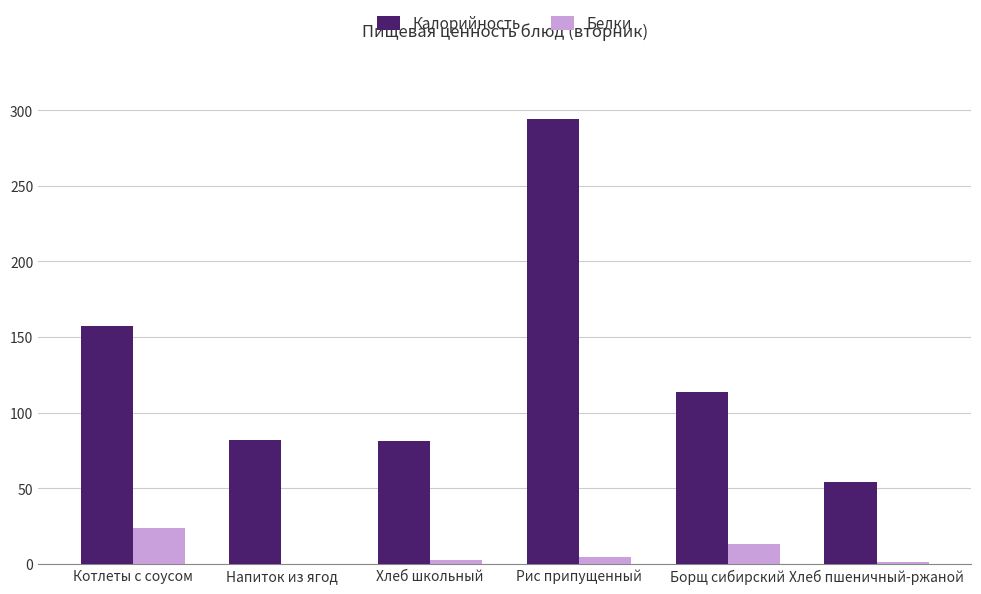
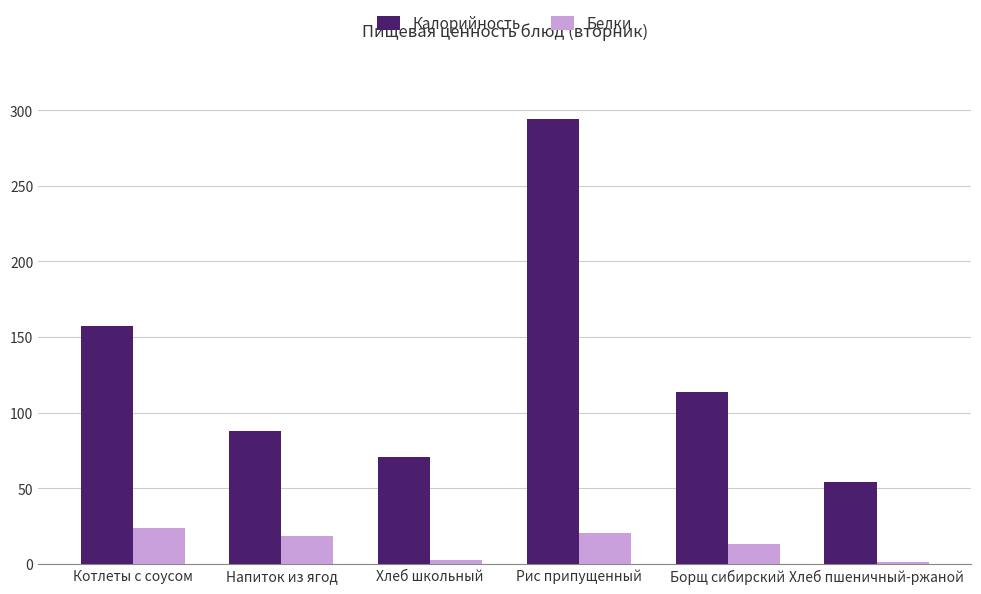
  {
    "Калорийность": {
      "Котлеты с соусом": 157,
-     "Напиток из ягод": 82,
-     "Хлеб школьный": 81,
+     "Напиток из ягод": 88,
+     "Хлеб школьный": 71,
      "Рис припущенный": 294,
      "Борщ сибирский": 114,
      "Хлеб пшеничный-ржаной": 54
    },
    "Белки": {
      "Котлеты с соусом": 24,
-     "Напиток из ягод": 0,
+     "Напиток из ягод": 19,
      "Хлеб школьный": 2,
-     "Рис припущенный": 5,
+     "Рис припущенный": 20,
      "Борщ сибирский": 13
    }
  }
